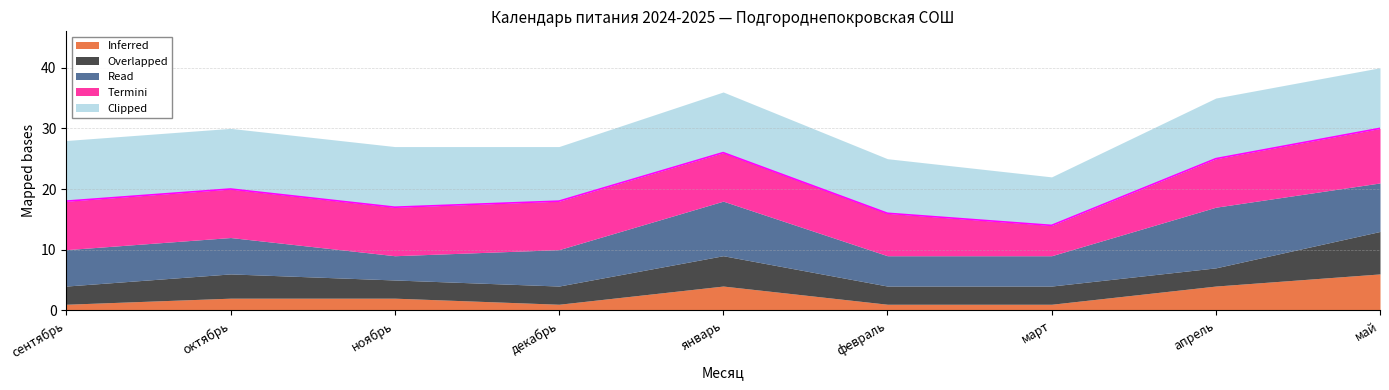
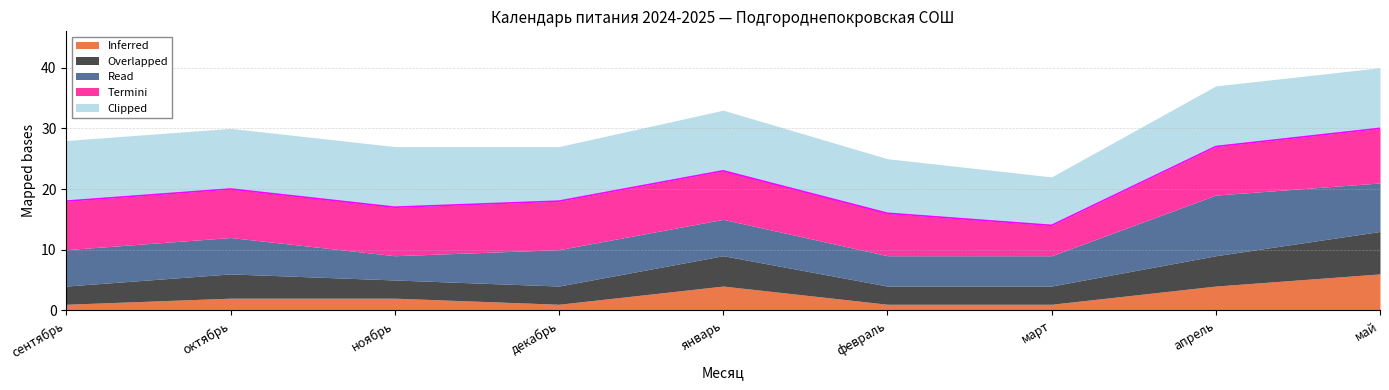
  {
    "Inferred": {
      "сентябрь": 1,
      "октябрь": 2,
      "ноябрь": 2,
      "декабрь": 1,
      "январь": 4,
      "февраль": 1,
      "март": 1,
      "апрель": 4,
      "май": 6
    },
    "Overlapped": {
      "сентябрь": 3,
      "октябрь": 4,
      "ноябрь": 3,
      "декабрь": 3,
      "январь": 5,
      "февраль": 3,
      "март": 3,
-     "апрель": 3,
+     "апрель": 5,
      "май": 7
    },
    "Read": {
      "сентябрь": 6,
      "октябрь": 6,
      "ноябрь": 4,
      "декабрь": 6,
-     "январь": 9,
+     "январь": 6,
      "февраль": 5,
      "март": 5,
      "апрель": 10,
      "май": 8
    },
    "Termini": {
      "сентябрь": 8,
      "октябрь": 8,
      "ноябрь": 8,
      "декабрь": 8,
      "январь": 8,
      "февраль": 7,
      "март": 5,
      "апрель": 8,
      "май": 9
    },
    "Clipped": {
      "сентябрь": 10,
      "октябрь": 10,
      "ноябрь": 10,
      "декабрь": 9,
      "январь": 10,
      "февраль": 9,
      "март": 8,
      "апрель": 10,
      "май": 10
    }
  }
